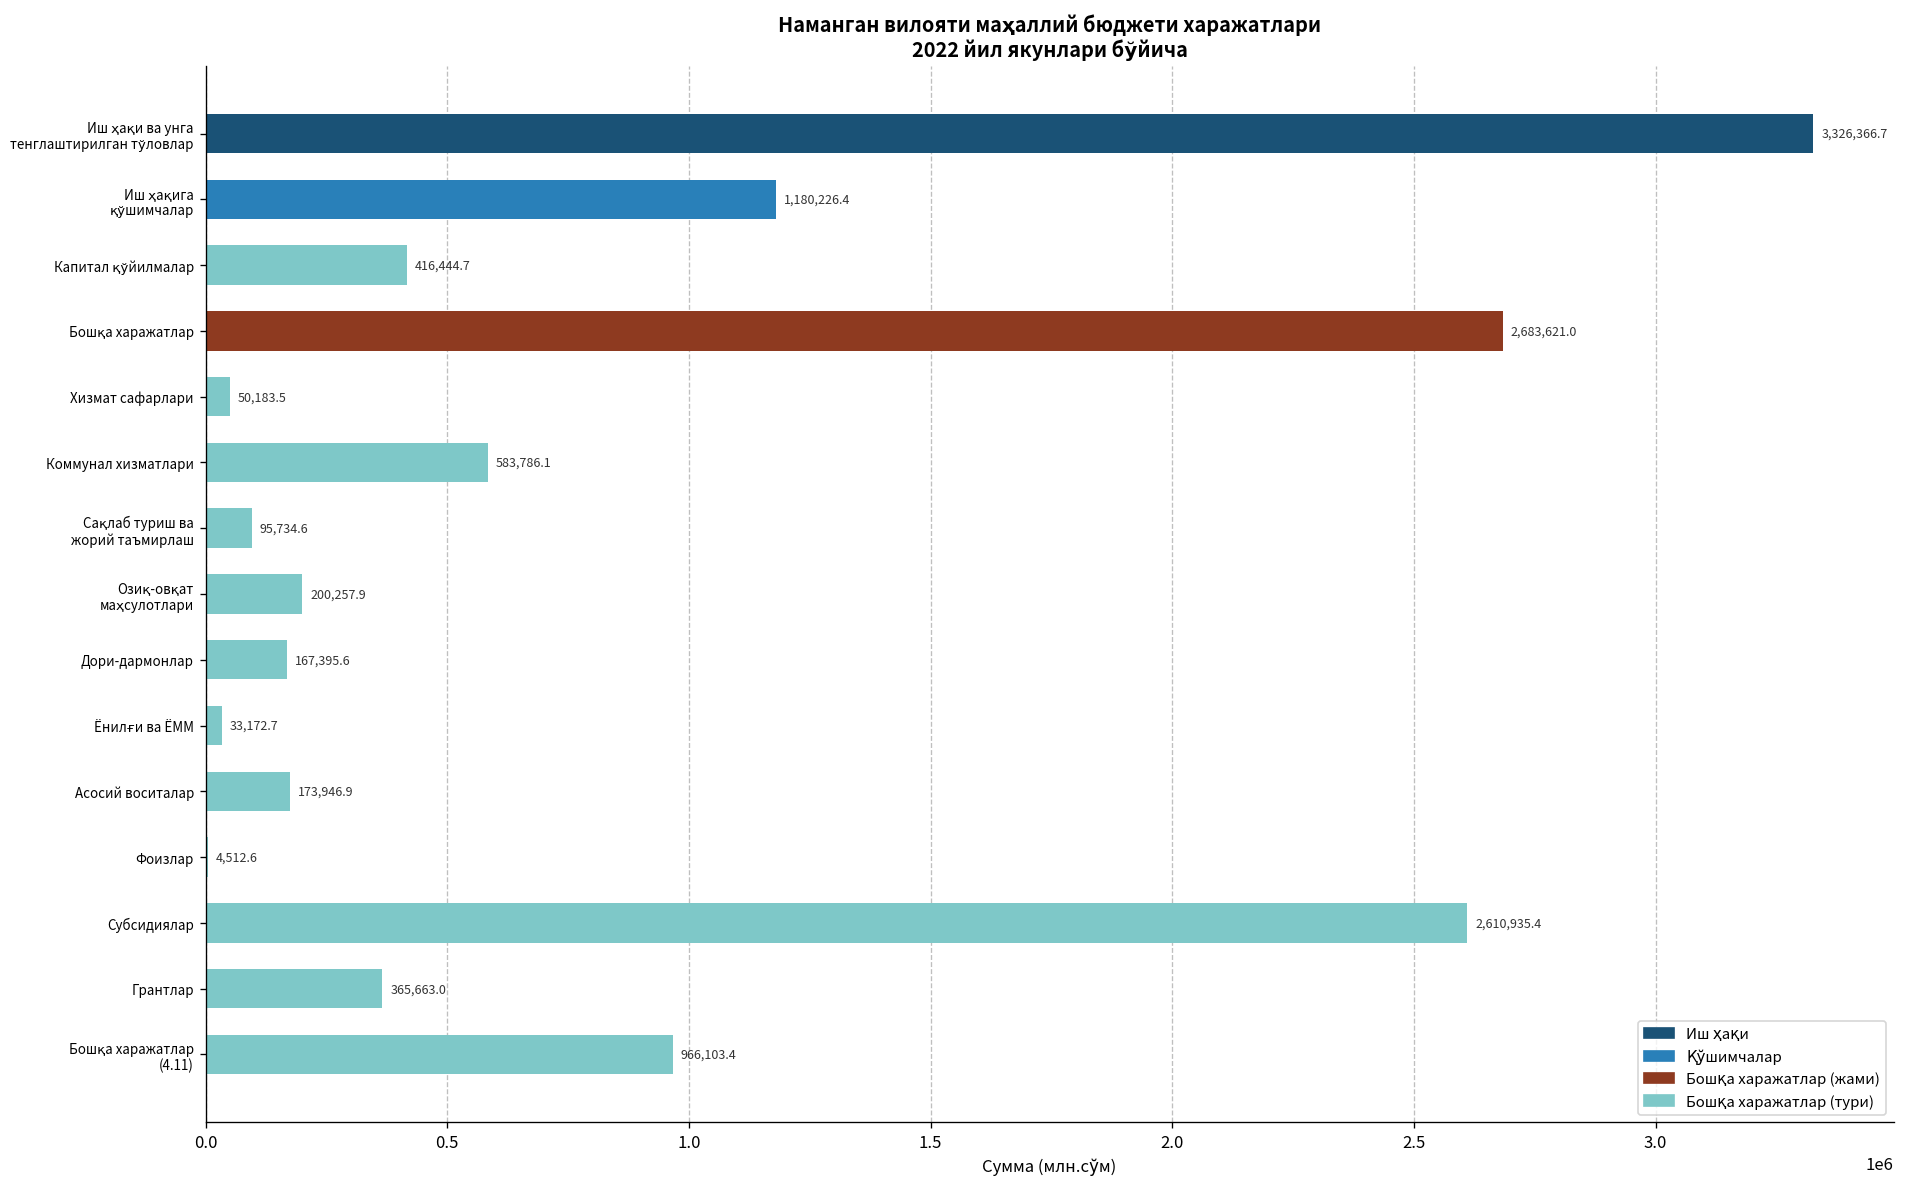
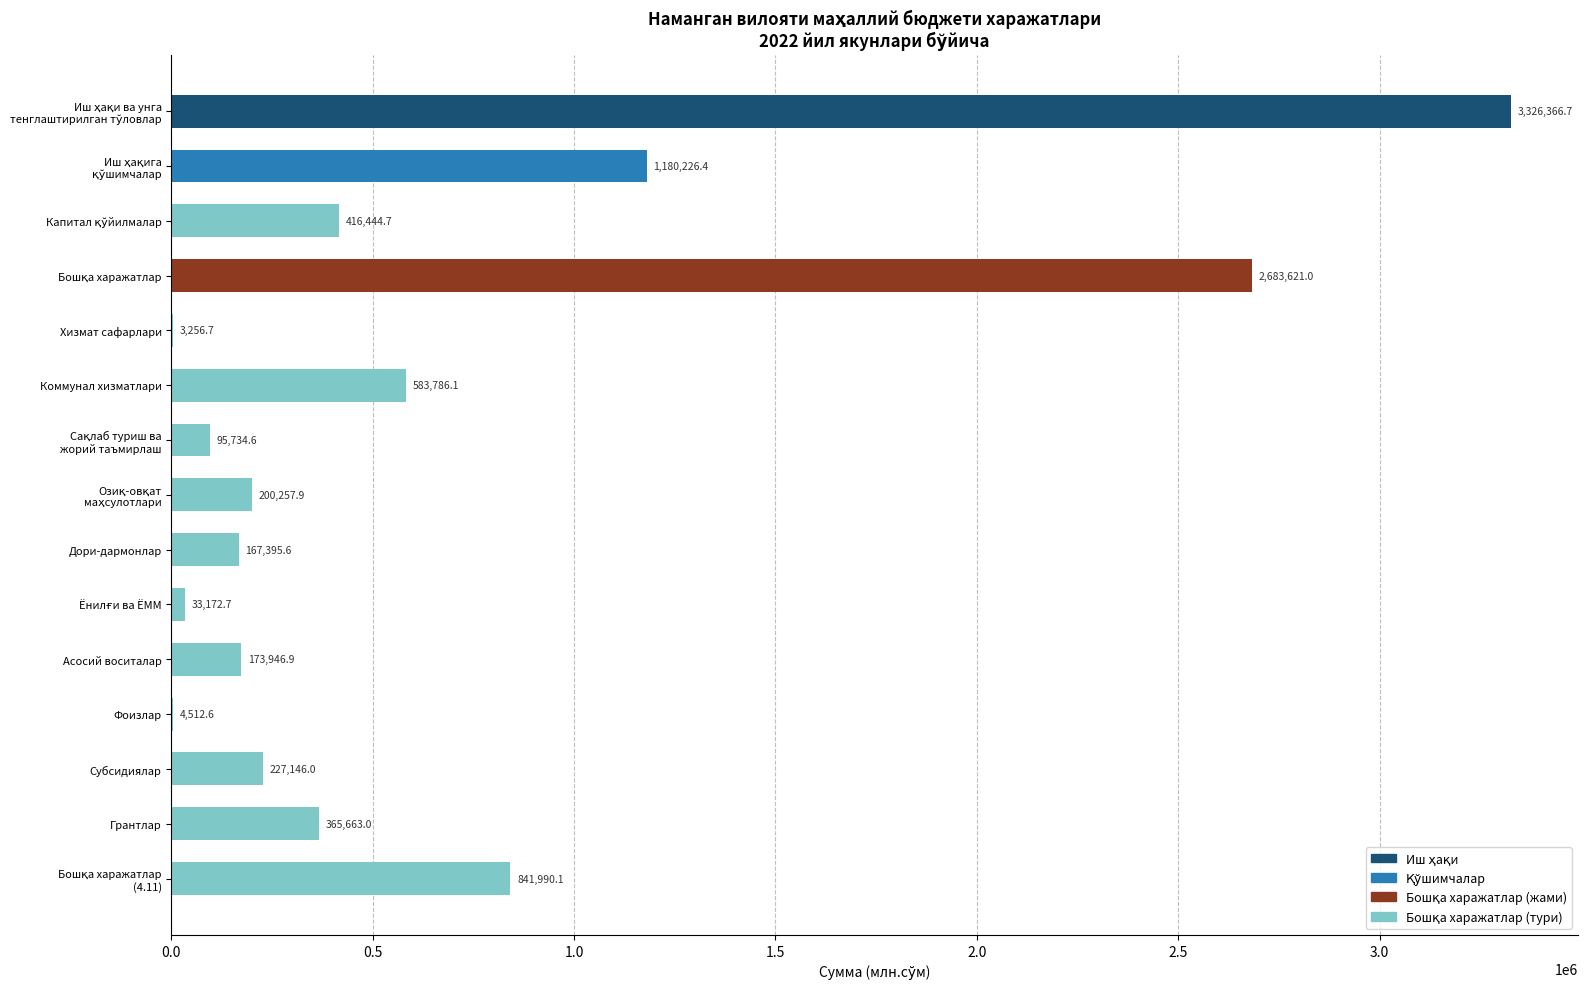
  {
    "Иш ҳақи ва унга тенглаштирилган тўловлар": "3,326,366.7",
    "Иш ҳақига қўшимчалар": "1,180,226.4",
    "Капитал қўйилмалар": "416,444.7",
    "Бошқа харажатлар": "2,683,621.0",
-   "Хизмат сафарлари": "50,183.5",
+   "Хизмат сафарлари": "3,256.7",
    "Коммунал хизматлари": "583,786.1",
    "Сақлаб туриш ва жорий таъмирлаш": "95,734.6",
    "Озиқ-овқат маҳсулотлари": "200,257.9",
    "Дори-дармонлар": "167,395.6",
    "Ёнилғи ва ЁММ": "33,172.7",
    "Асосий воситалар": "173,946.9",
    "Фоизлар": "4,512.6",
-   "Субсидиялар": "2,610,935.4",
+   "Субсидиялар": "227,146.0",
    "Грантлар": "365,663.0",
-   "Бошқа харажатлар (4.11)": "966,103.4"
+   "Бошқа харажатлар (4.11)": "841,990.1"
  }
